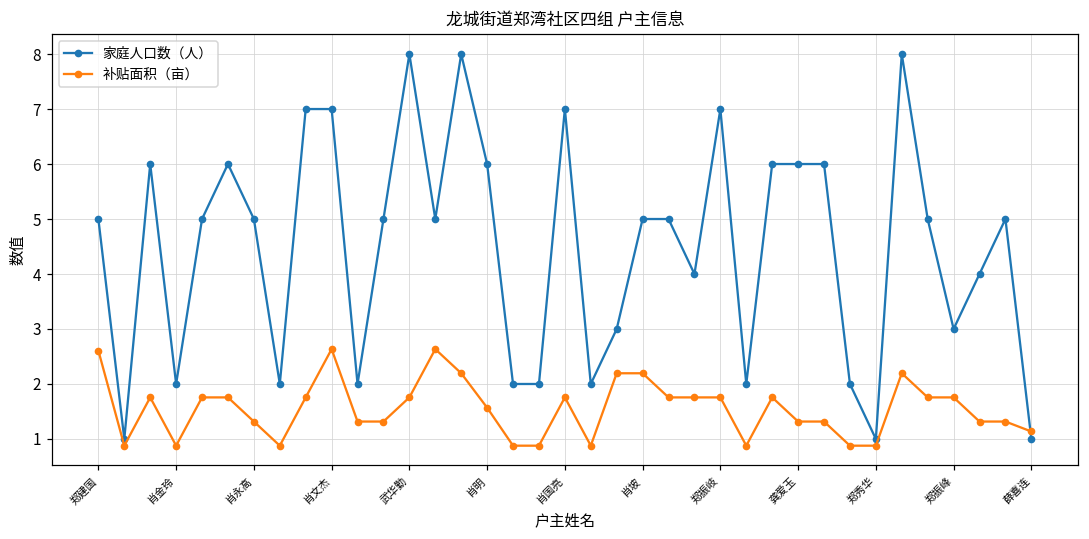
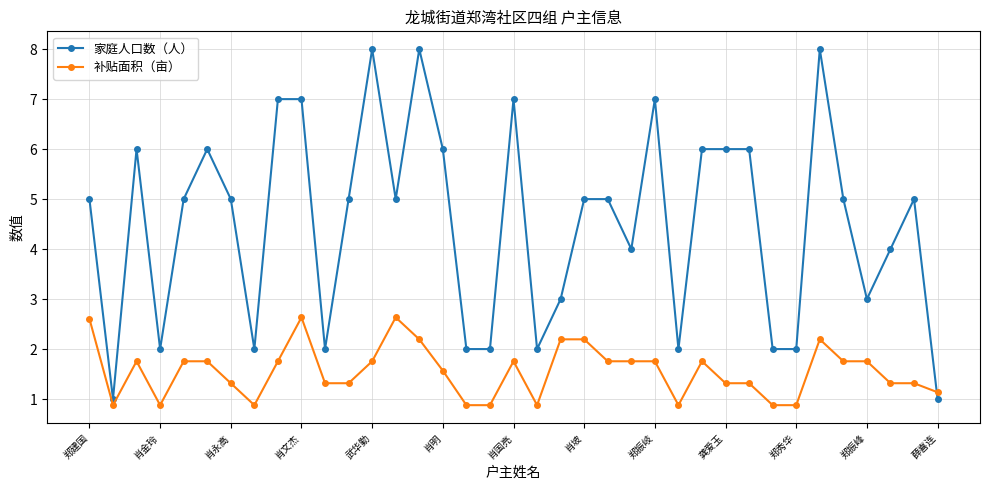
  {
    "家庭人口数（人）": {
      "郑建国": 5,
      "肖金玲": 2,
      "肖永高": 5,
      "肖文杰": 7,
      "武华勤": 8,
      "肖明": 6,
      "肖国亮": 7,
      "肖坡": 5,
      "郑振岐": 7,
      "龚爱玉": 6,
-     "郑秀华": 1,
+     "郑秀华": 2,
      "郑振峰": 3,
      "薛喜连": 1
    },
    "补贴面积（亩）": {
      "郑建国": 2.6,
      "肖金玲": 0.9,
      "肖永高": 1.3,
      "肖文杰": 2.6,
      "武华勤": 1.8,
      "肖明": 1.6,
      "肖国亮": 1.8,
      "肖坡": 2.2,
      "郑振岐": 1.8,
      "龚爱玉": 1.3,
      "郑秀华": 0.9,
      "郑振峰": 1.8,
      "薛喜连": 1.1
    }
  }
